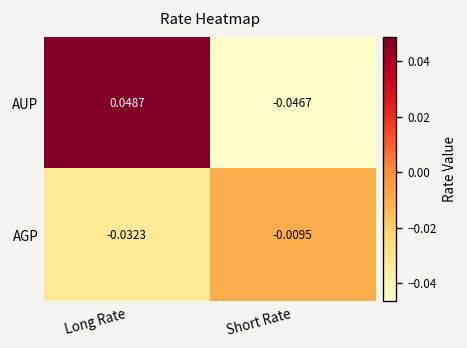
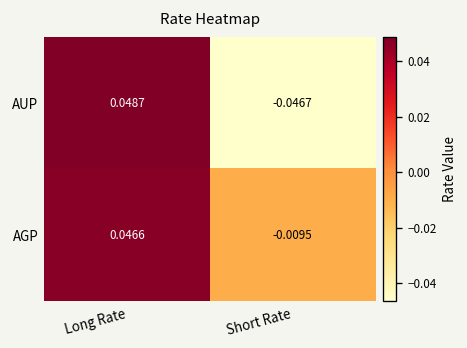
  {
    "AUP": {
      "Long Rate": 0.0487,
      "Short Rate": -0.0467
    },
    "AGP": {
-     "Long Rate": -0.0323,
+     "Long Rate": 0.0466,
      "Short Rate": -0.0095
    }
  }
